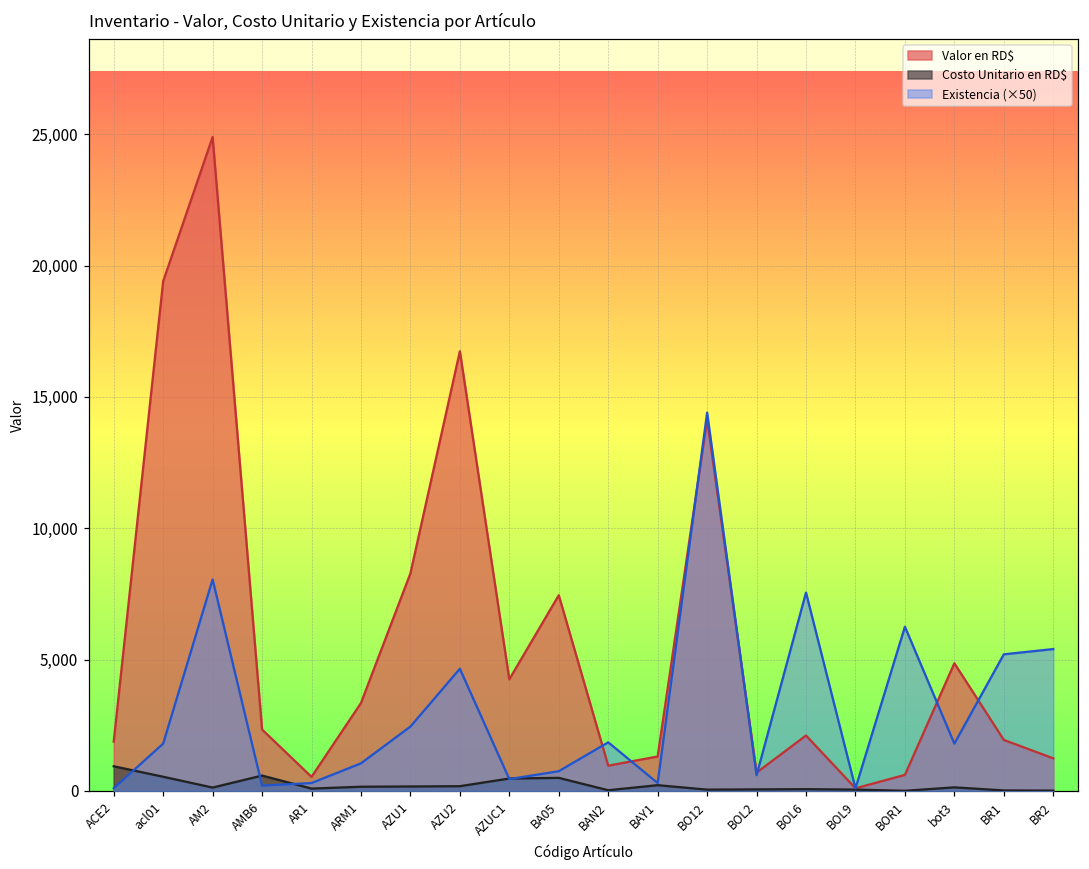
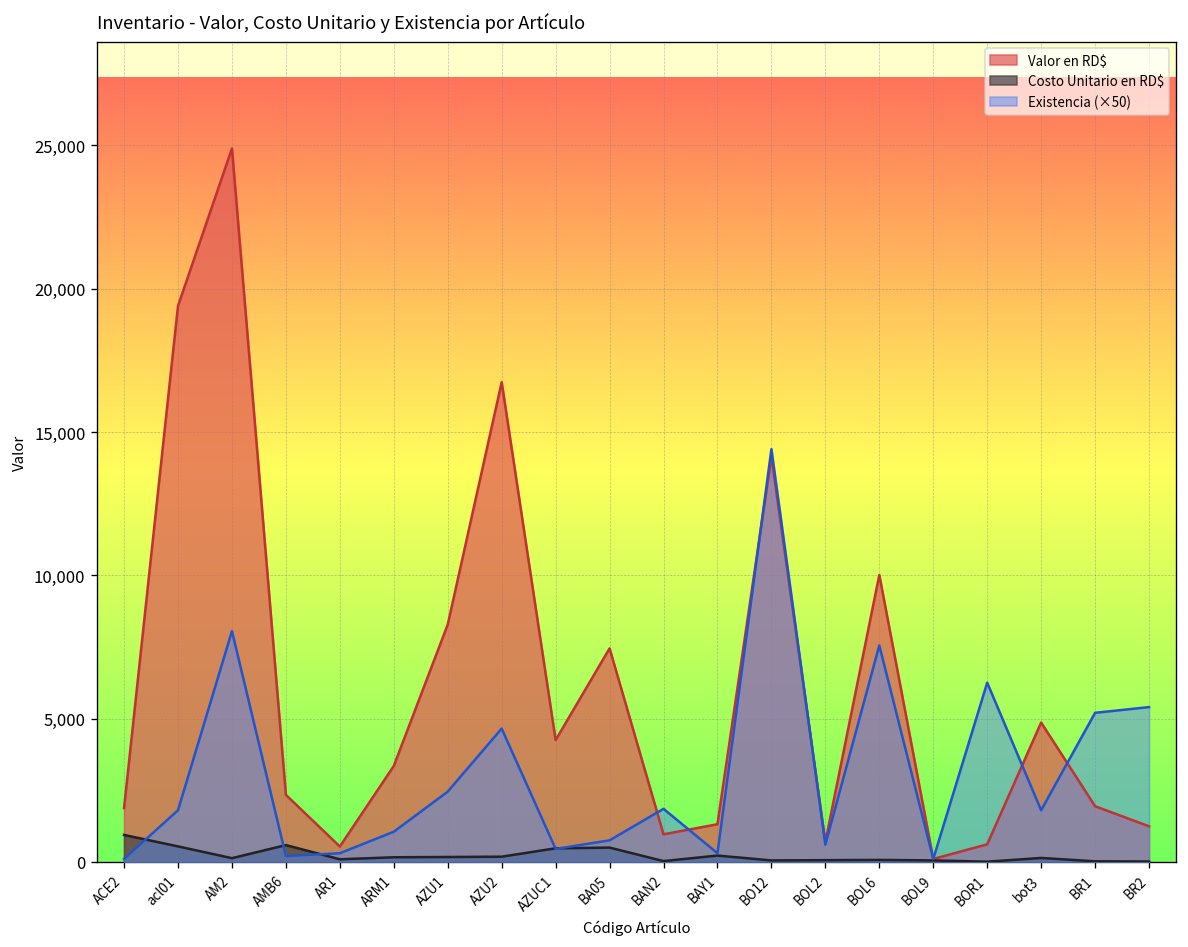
  {
    "Valor en RD$": {
      "ACE2": "1,900",
      "acl01": "19,400",
      "AM2": "24,900",
      "AMB6": "2,300",
      "AR1": "500",
      "ARM1": "3,300",
      "AZU1": "8,300",
      "AZU2": "16,700",
      "AZUC1": "4,200",
      "BA05": "7,400",
      "BAN2": "1,000",
      "BAY1": "1,300",
      "BO12": "14,100",
-     "BOL6": "2,100",
+     "BOL6": "10,000",
      "BOR1": "600",
      "bot3": "4,900",
      "BR1": "1,900",
      "BR2": "1,200"
    },
    "Costo Unitario en RD$": {
      "ACE2": "900",
      "acl01": "500",
      "AM2": "100",
      "AMB6": "600",
      "AR1": "100",
      "ARM1": "200",
      "AZU1": "200",
      "AZU2": "200",
      "BA05": "500",
      "BAN2": "0",
      "BO12": "0",
      "BOL2": "100",
      "BOL6": "100",
      "BOR1": "0",
      "bot3": "100",
      "BR1": "0",
      "BR2": "0"
    },
    "Existencia (×50)": {
      "ACE2": "100",
      "acl01": "1,800",
      "AM2": "8,100",
      "AMB6": "200",
      "AR1": "300",
      "ARM1": "1,100",
      "AZU1": "2,500",
      "AZU2": "4,700",
      "BA05": "800",
      "BAN2": "1,900",
      "BO12": "14,400",
      "BOL6": "7,600",
      "BOR1": "6,300",
      "bot3": "1,800",
      "BR1": "5,200",
      "BR2": "5,400"
    }
  }
